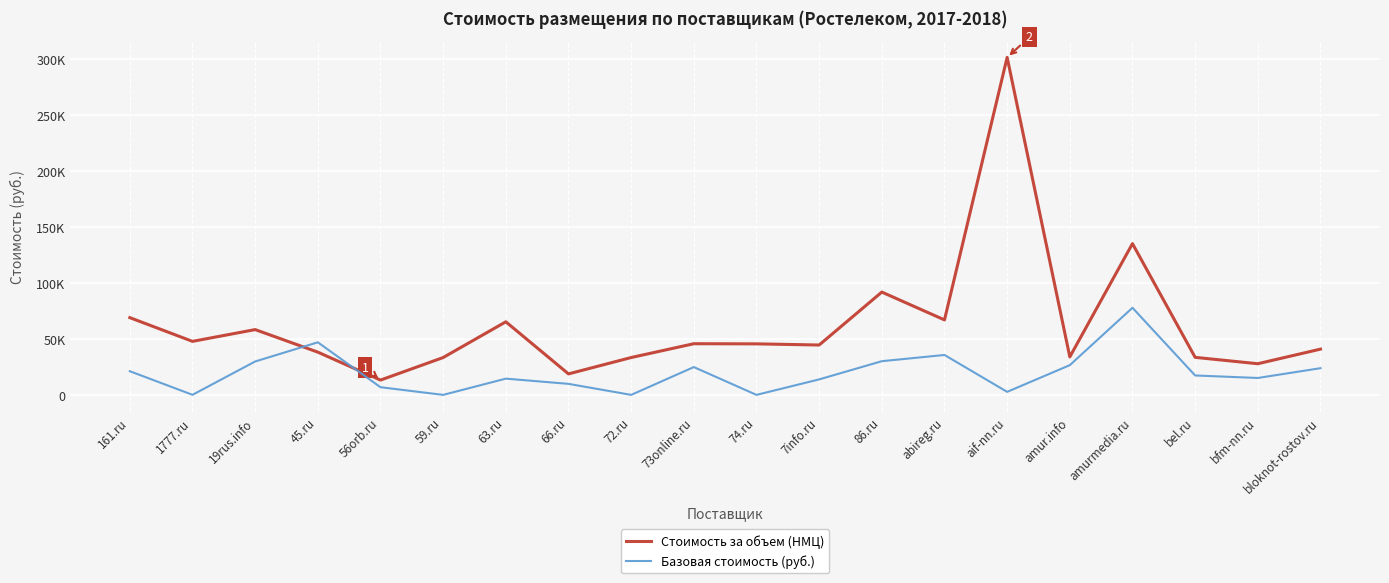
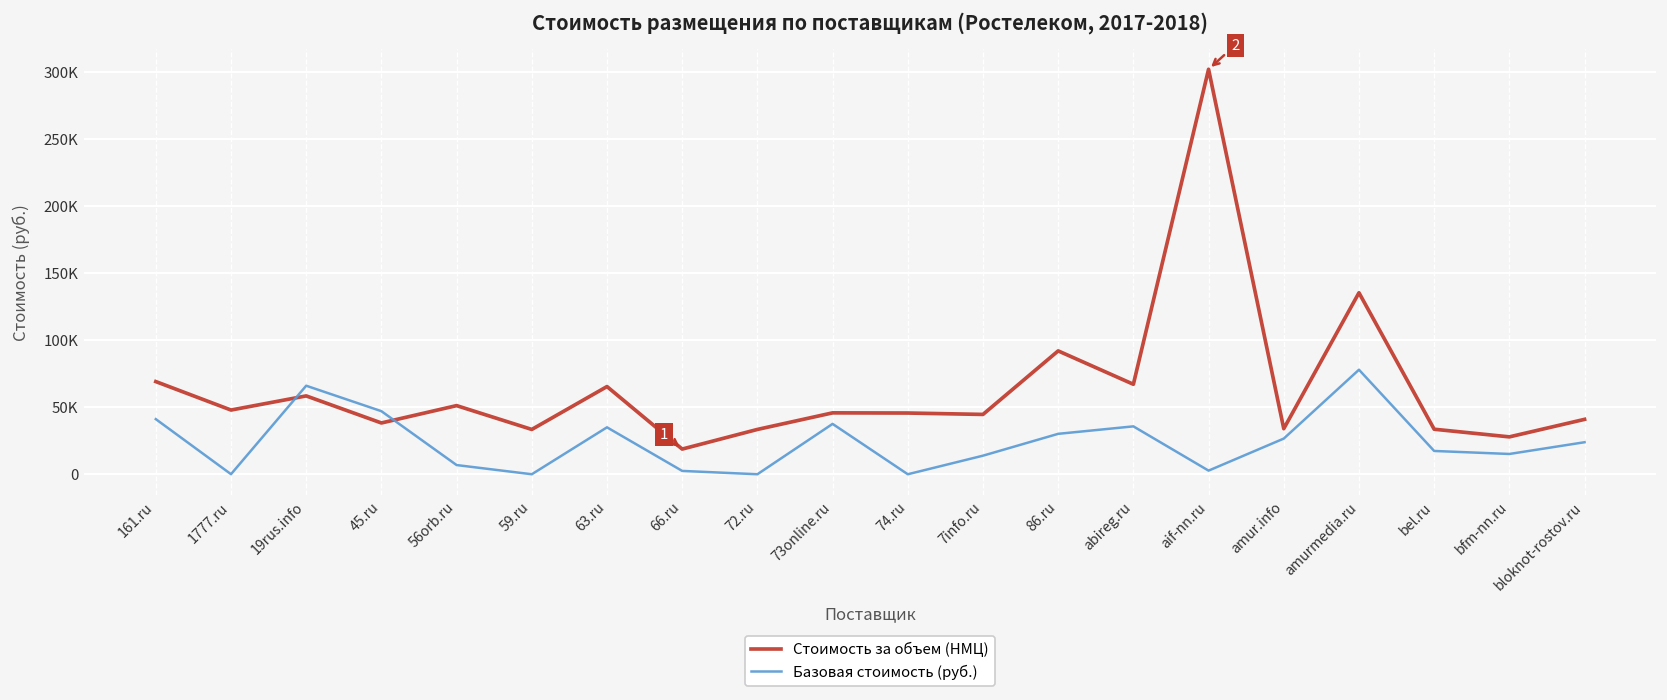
  {
    "Стоимость за объем (НМЦ)": {
      "161.ru": 69000,
      "1777.ru": 48000,
      "19rus.info": 59000,
      "45.ru": 38000,
-     "56orb.ru": 13000,
+     "56orb.ru": 51000,
      "59.ru": 34000,
      "63.ru": 65000,
      "66.ru": 19000,
      "72.ru": 34000,
      "73online.ru": 46000,
      "74.ru": 46000,
      "7info.ru": 45000,
      "86.ru": 92000,
      "abireg.ru": 67000,
      "aif-nn.ru": 302000,
      "amur.info": 34000,
      "amurmedia.ru": 135000,
      "bel.ru": 34000,
      "bfm-nn.ru": 28000,
      "bloknot-rostov.ru": 41000
    },
    "Базовая стоимость (руб.)": {
-     "161.ru": 21000,
+     "161.ru": 41000,
      "1777.ru": 0,
-     "19rus.info": 30000,
+     "19rus.info": 66000,
      "45.ru": 47000,
      "56orb.ru": 7000,
      "59.ru": 0,
-     "63.ru": 15000,
-     "66.ru": 10000,
+     "63.ru": 35000,
+     "66.ru": 3000,
      "72.ru": 0,
-     "73online.ru": 25000,
+     "73online.ru": 38000,
      "74.ru": 0,
      "7info.ru": 14000,
      "86.ru": 30000,
      "abireg.ru": 36000,
      "aif-nn.ru": 3000,
      "amur.info": 27000,
      "amurmedia.ru": 78000,
      "bel.ru": 18000,
      "bfm-nn.ru": 15000,
      "bloknot-rostov.ru": 24000
    }
  }
